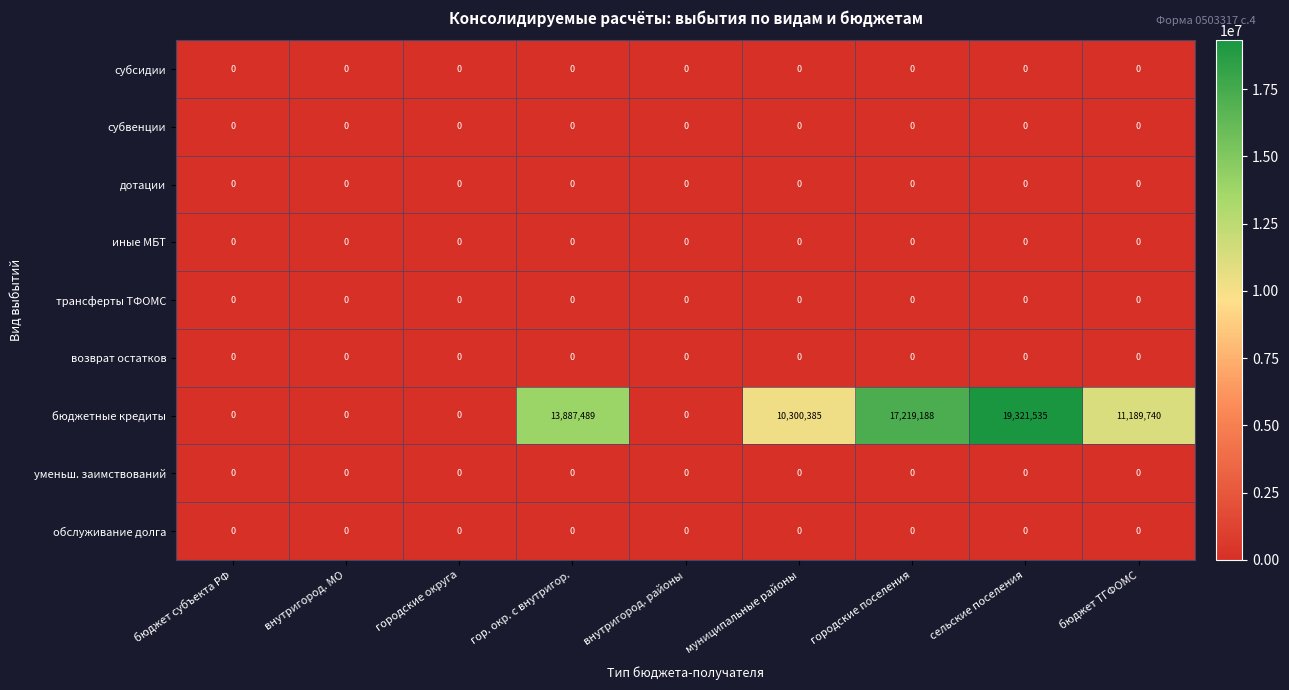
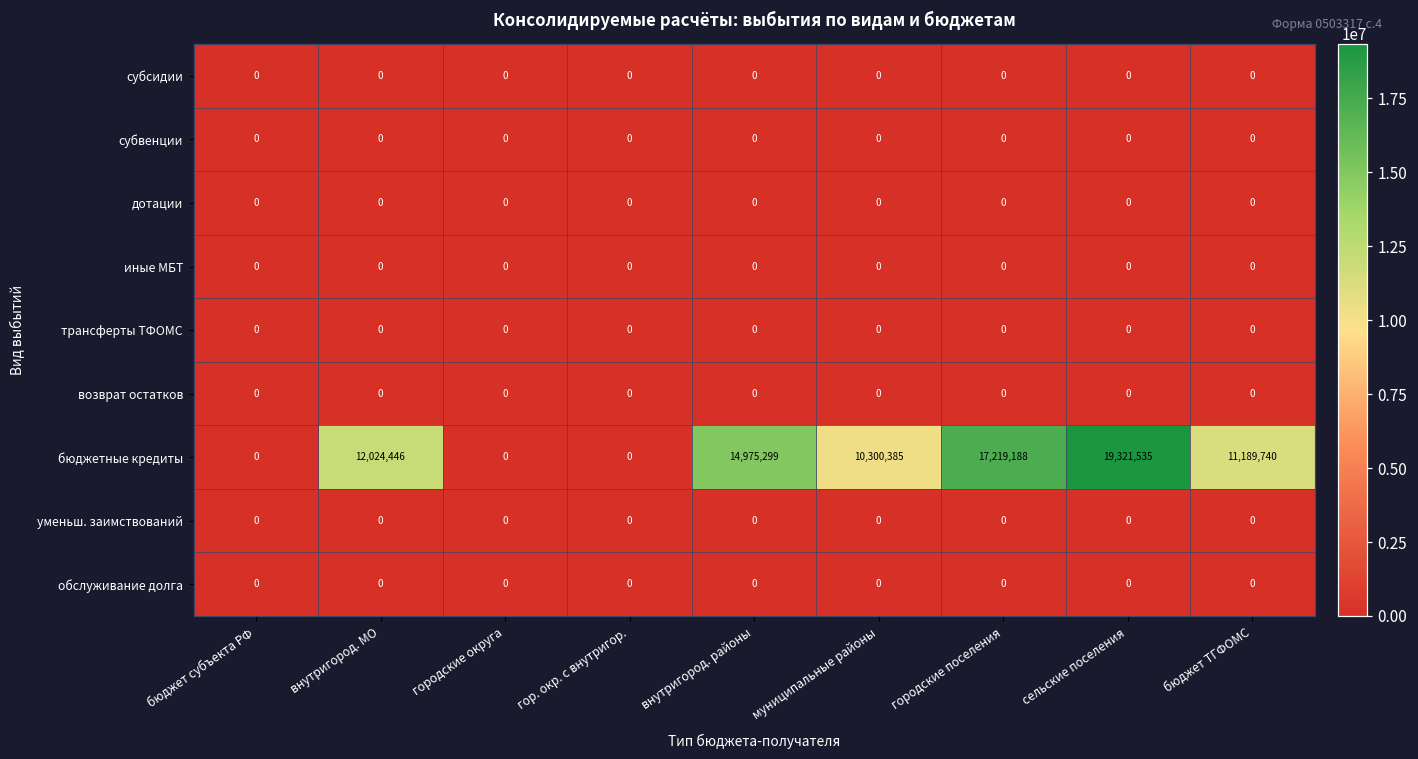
  {
    "субсидии": {
      "бюджет субъекта РФ": "0",
      "внутригород. МО": "0",
      "городские округа": "0",
      "гор. окр. с внутригор.": "0",
      "внутригород. районы": "0",
      "муниципальные районы": "0",
      "городские поселения": "0",
      "сельские поселения": "0",
      "бюджет ТГФОМС": "0"
    },
    "субвенции": {
      "бюджет субъекта РФ": "0",
      "внутригород. МО": "0",
      "городские округа": "0",
      "гор. окр. с внутригор.": "0",
      "внутригород. районы": "0",
      "муниципальные районы": "0",
      "городские поселения": "0",
      "сельские поселения": "0",
      "бюджет ТГФОМС": "0"
    },
    "дотации": {
      "бюджет субъекта РФ": "0",
      "внутригород. МО": "0",
      "городские округа": "0",
      "гор. окр. с внутригор.": "0",
      "внутригород. районы": "0",
      "муниципальные районы": "0",
      "городские поселения": "0",
      "сельские поселения": "0",
      "бюджет ТГФОМС": "0"
    },
    "иные МБТ": {
      "бюджет субъекта РФ": "0",
      "внутригород. МО": "0",
      "городские округа": "0",
      "гор. окр. с внутригор.": "0",
      "внутригород. районы": "0",
      "муниципальные районы": "0",
      "городские поселения": "0",
      "сельские поселения": "0",
      "бюджет ТГФОМС": "0"
    },
    "трансферты ТФОМС": {
      "бюджет субъекта РФ": "0",
      "внутригород. МО": "0",
      "городские округа": "0",
      "гор. окр. с внутригор.": "0",
      "внутригород. районы": "0",
      "муниципальные районы": "0",
      "городские поселения": "0",
      "сельские поселения": "0",
      "бюджет ТГФОМС": "0"
    },
    "возврат остатков": {
      "бюджет субъекта РФ": "0",
      "внутригород. МО": "0",
      "городские округа": "0",
      "гор. окр. с внутригор.": "0",
      "внутригород. районы": "0",
      "муниципальные районы": "0",
      "городские поселения": "0",
      "сельские поселения": "0",
      "бюджет ТГФОМС": "0"
    },
    "бюджетные кредиты": {
      "бюджет субъекта РФ": "0",
-     "внутригород. МО": "0",
+     "внутригород. МО": "12,024,446",
      "городские округа": "0",
-     "гор. окр. с внутригор.": "13,887,489",
-     "внутригород. районы": "0",
+     "гор. окр. с внутригор.": "0",
+     "внутригород. районы": "14,975,299",
      "муниципальные районы": "10,300,385",
      "городские поселения": "17,219,188",
      "сельские поселения": "19,321,535",
      "бюджет ТГФОМС": "11,189,740"
    },
    "уменьш. заимствований": {
      "бюджет субъекта РФ": "0",
      "внутригород. МО": "0",
      "городские округа": "0",
      "гор. окр. с внутригор.": "0",
      "внутригород. районы": "0",
      "муниципальные районы": "0",
      "городские поселения": "0",
      "сельские поселения": "0",
      "бюджет ТГФОМС": "0"
    },
    "обслуживание долга": {
      "бюджет субъекта РФ": "0",
      "внутригород. МО": "0",
      "городские округа": "0",
      "гор. окр. с внутригор.": "0",
      "внутригород. районы": "0",
      "муниципальные районы": "0",
      "городские поселения": "0",
      "сельские поселения": "0",
      "бюджет ТГФОМС": "0"
    }
  }
